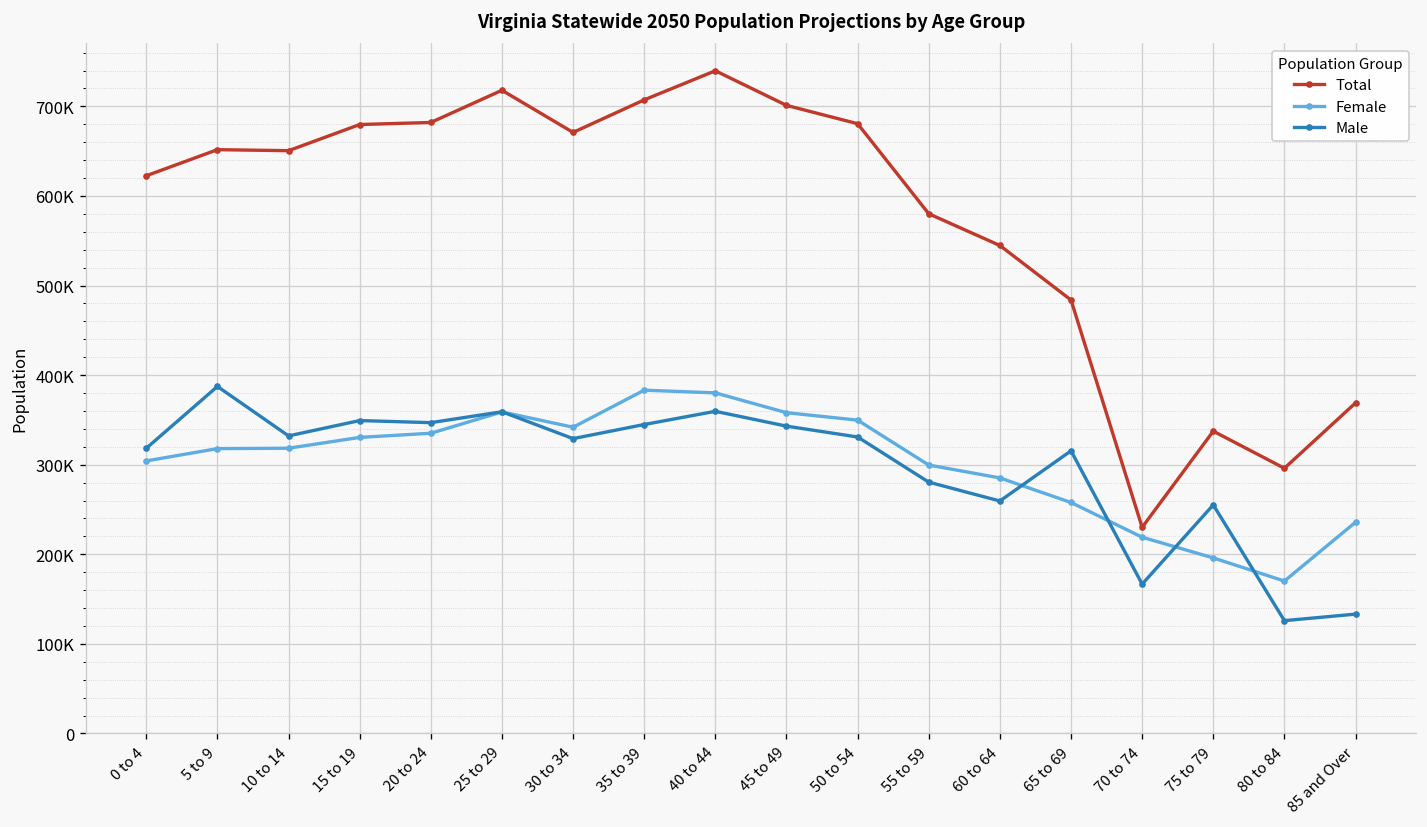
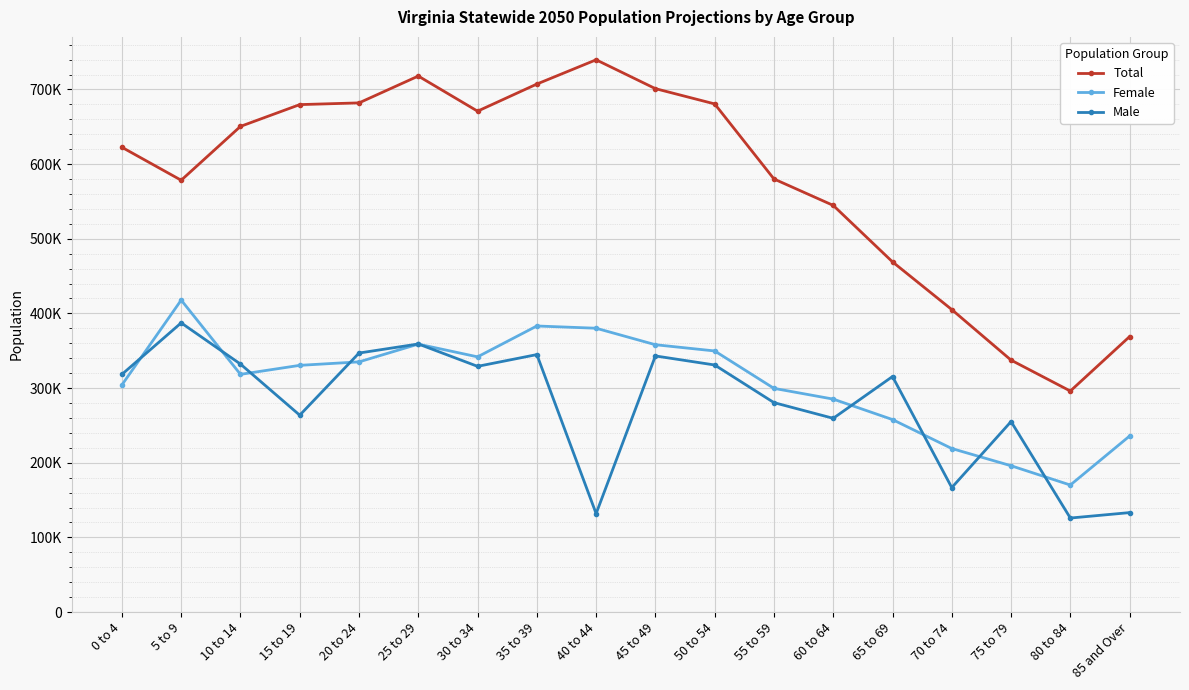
  {
    "Total": {
      "0 to 4": 620000,
-     "5 to 9": 650000,
+     "5 to 9": 580000,
      "10 to 14": 650000,
      "15 to 19": 680000,
      "20 to 24": 680000,
      "25 to 29": 720000,
      "30 to 34": 670000,
      "35 to 39": 710000,
      "40 to 44": 740000,
      "45 to 49": 700000,
      "50 to 54": 680000,
      "55 to 59": 580000,
      "60 to 64": 540000,
-     "65 to 69": 480000,
-     "70 to 74": 230000,
+     "65 to 69": 470000,
+     "70 to 74": 410000,
      "75 to 79": 340000,
      "80 to 84": 300000,
      "85 and Over": 370000
    },
    "Female": {
      "0 to 4": 300000,
-     "5 to 9": 320000,
+     "5 to 9": 420000,
      "10 to 14": 320000,
      "15 to 19": 330000,
      "20 to 24": 340000,
      "30 to 34": 340000,
      "35 to 39": 380000,
      "40 to 44": 380000,
      "45 to 49": 360000,
      "50 to 54": 350000,
      "55 to 59": 300000,
      "60 to 64": 290000,
      "65 to 69": 260000,
      "70 to 74": 220000,
      "75 to 79": 200000,
      "80 to 84": 170000,
      "85 and Over": 240000
    },
    "Male": {
      "0 to 4": 320000,
      "5 to 9": 390000,
      "10 to 14": 330000,
-     "15 to 19": 350000,
+     "15 to 19": 260000,
      "20 to 24": 350000,
      "30 to 34": 330000,
      "35 to 39": 340000,
-     "40 to 44": 360000,
+     "40 to 44": 130000,
      "45 to 49": 340000,
      "50 to 54": 330000,
      "55 to 59": 280000,
      "60 to 64": 260000,
      "65 to 69": 320000,
      "70 to 74": 170000,
      "75 to 79": 260000,
      "80 to 84": 130000,
      "85 and Over": 130000
    }
  }
